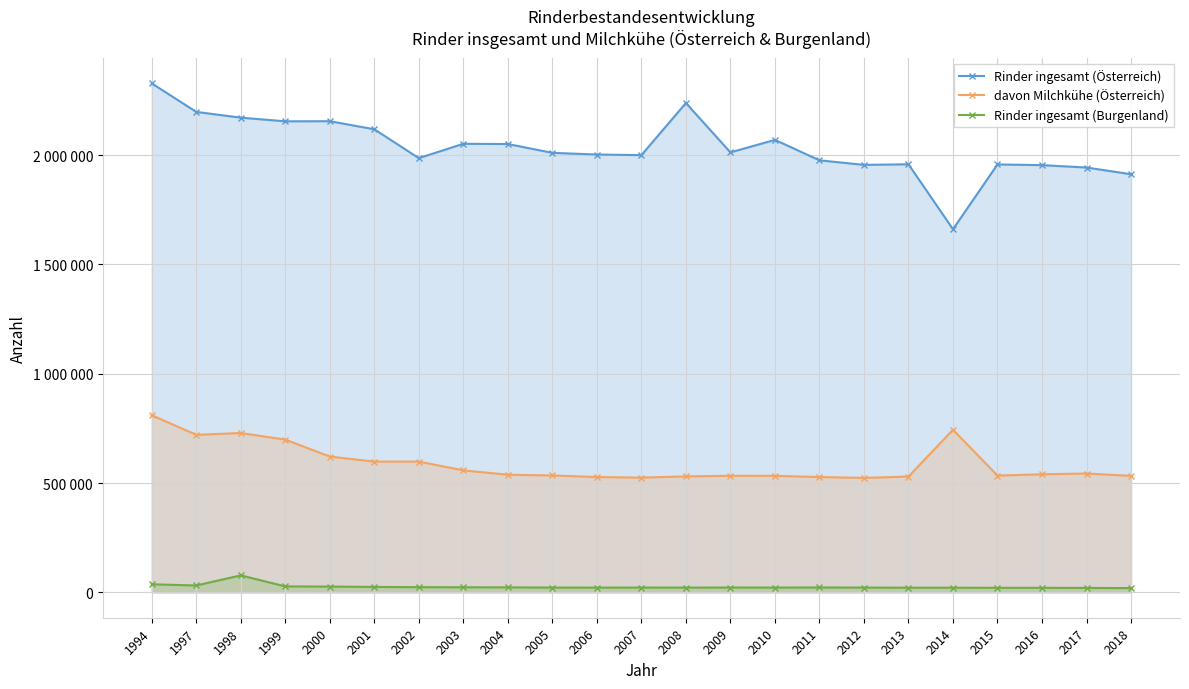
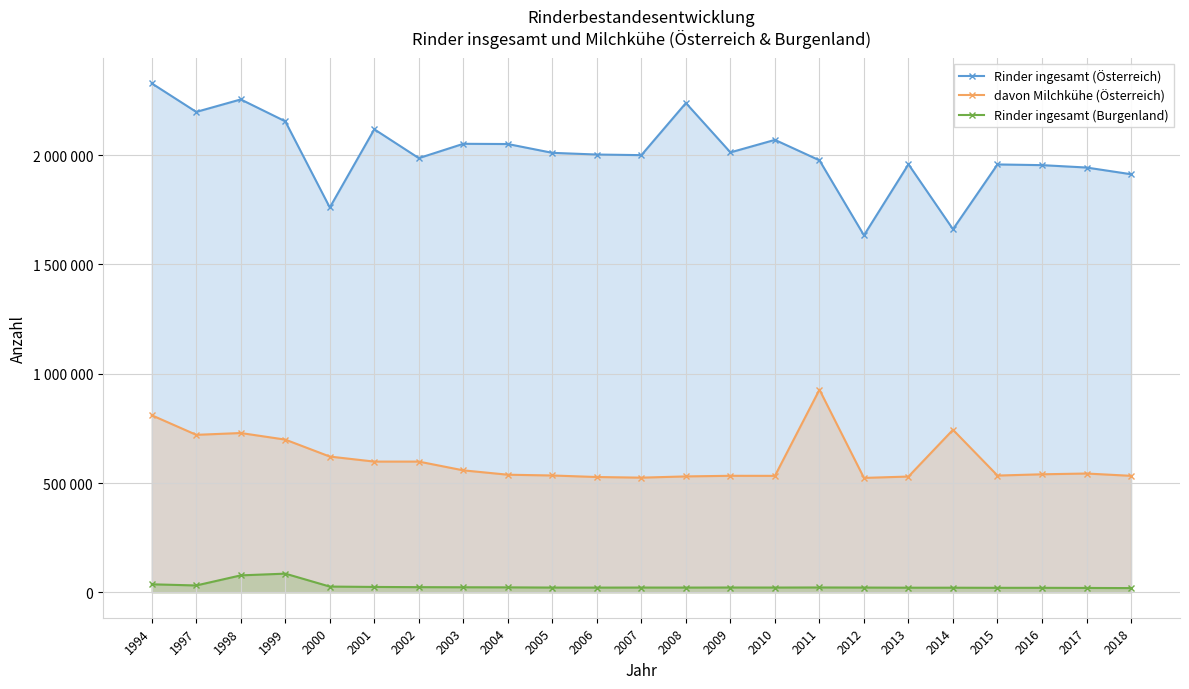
  {
    "Rinder ingesamt (Österreich)": {
      "1994": 2330000,
      "1997": 2200000,
-     "1998": 2170000,
+     "1998": 2260000,
      "1999": 2150000,
-     "2000": 2160000,
+     "2000": 1760000,
      "2001": 2120000,
      "2002": 1990000,
      "2003": 2050000,
      "2004": 2050000,
      "2005": 2010000,
      "2006": 2000000,
      "2007": 2000000,
      "2008": 2240000,
      "2009": 2010000,
      "2010": 2070000,
      "2011": 1980000,
-     "2012": 1960000,
+     "2012": 1630000,
      "2013": 1960000,
      "2014": 1660000,
      "2015": 1960000,
      "2016": 1950000,
      "2017": 1940000,
      "2018": 1910000
    },
    "davon Milchkühe (Österreich)": {
      "1994": 810000,
      "1997": 720000,
      "1998": 730000,
      "1999": 700000,
      "2000": 620000,
      "2001": 600000,
      "2002": 600000,
      "2003": 560000,
      "2004": 540000,
      "2005": 530000,
      "2006": 530000,
      "2007": 520000,
      "2008": 530000,
      "2009": 530000,
      "2010": 530000,
-     "2011": 530000,
+     "2011": 930000,
      "2012": 520000,
      "2013": 530000,
      "2014": 740000,
      "2015": 530000,
      "2016": 540000,
      "2017": 540000,
      "2018": 530000
    },
    "Rinder ingesamt (Burgenland)": {
      "1994": 40000,
      "1997": 30000,
      "1998": 80000,
-     "1999": 30000,
+     "1999": 90000,
      "2000": 30000,
      "2001": 20000,
      "2002": 20000,
      "2003": 20000,
      "2004": 20000,
      "2005": 20000,
      "2006": 20000,
      "2007": 20000,
      "2008": 20000,
      "2009": 20000,
      "2010": 20000,
      "2011": 20000,
      "2012": 20000,
      "2013": 20000,
      "2014": 20000,
      "2015": 20000,
      "2016": 20000,
      "2017": 20000,
      "2018": 20000
    }
  }
